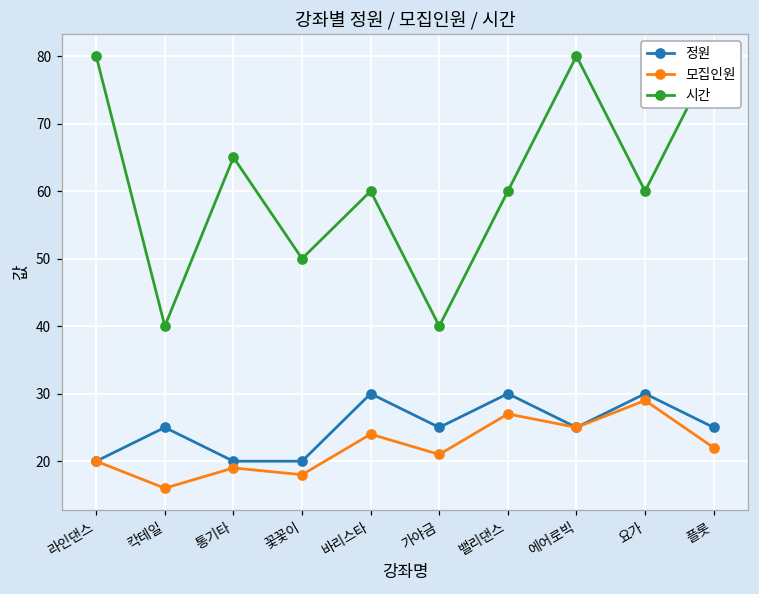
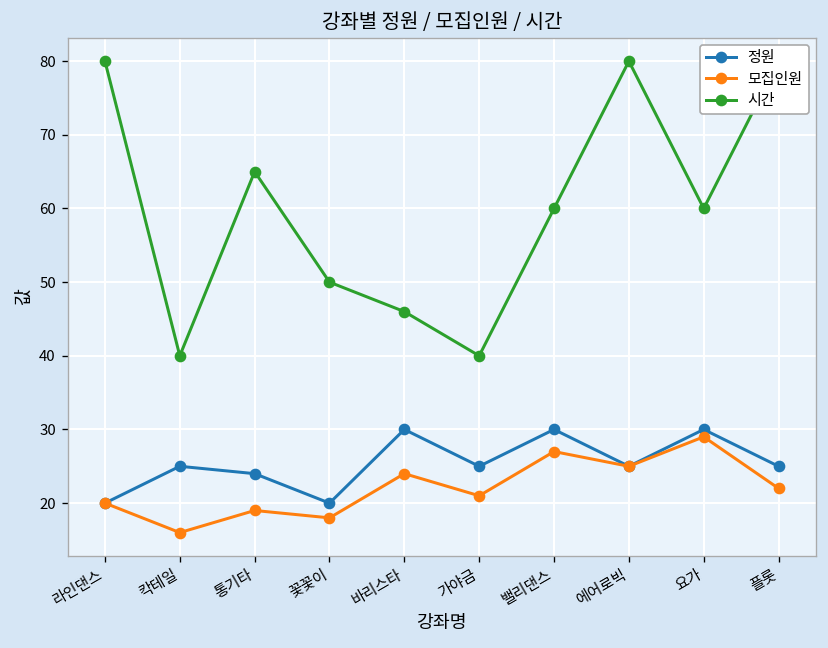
  {
    "정원": {
      "칵테일": 25,
-     "통기타": 20,
+     "통기타": 24,
      "꽃꽃이": 20,
      "바리스타": 30,
      "가야금": 25,
      "밸리댄스": 30,
      "요가": 30,
      "플롯": 25
    },
    "모집인원": {
      "칵테일": 16,
      "통기타": 19,
      "꽃꽃이": 18,
      "바리스타": 24,
      "가야금": 21,
      "밸리댄스": 27,
      "요가": 29,
      "플롯": 22
    },
    "시간": {
      "라인댄스": 80,
      "칵테일": 40,
      "통기타": 65,
      "꽃꽃이": 50,
-     "바리스타": 60,
+     "바리스타": 46,
      "가야금": 40,
      "밸리댄스": 60,
      "에어로빅": 80,
      "요가": 60
    }
  }
